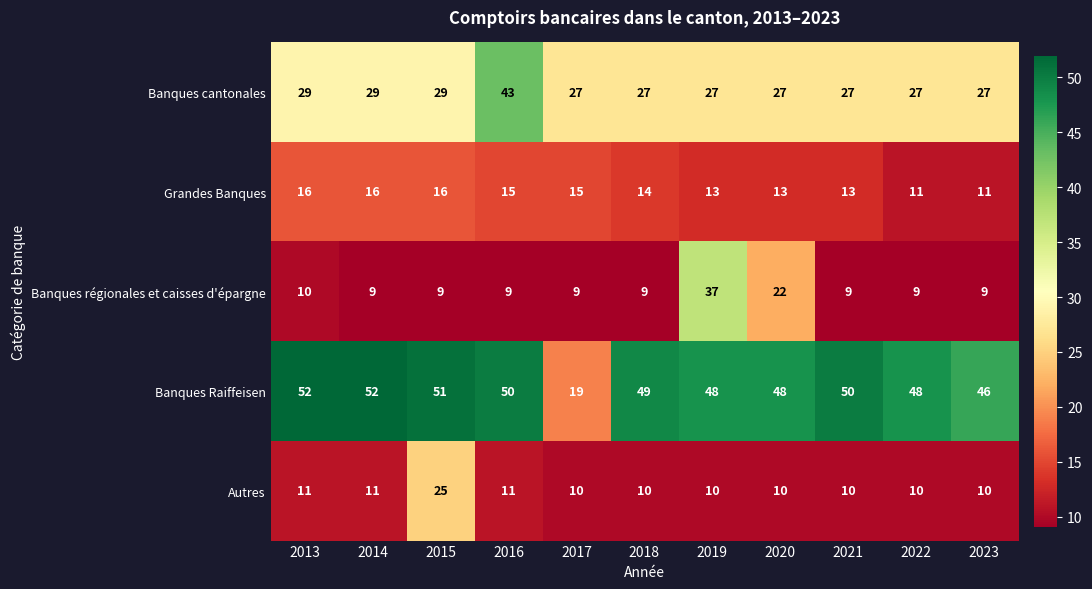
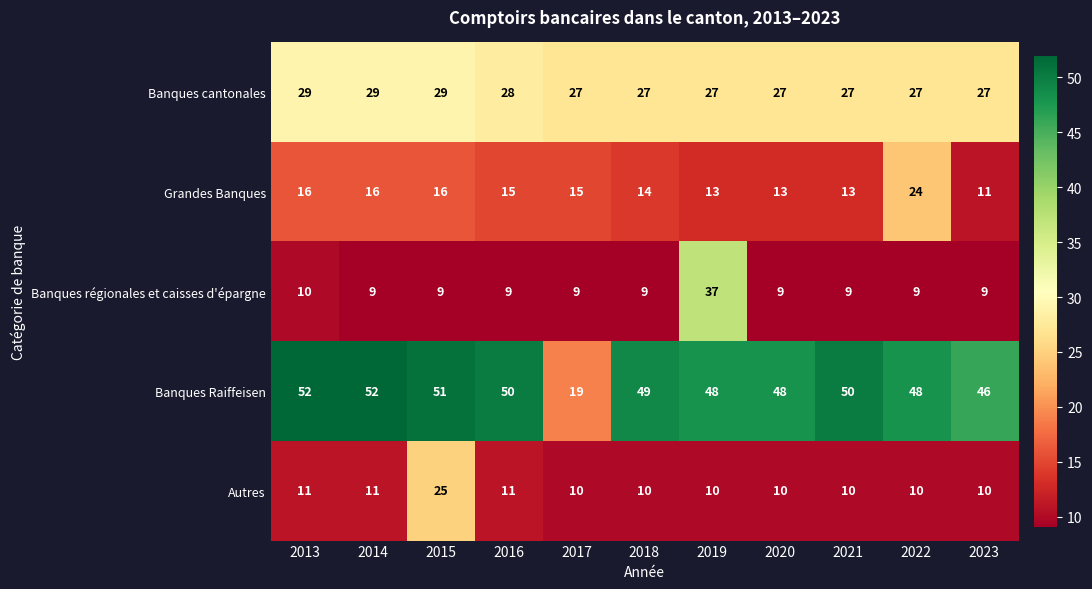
  {
    "Banques cantonales": {
      "2013": 29,
      "2014": 29,
      "2015": 29,
-     "2016": 43,
+     "2016": 28,
      "2017": 27,
      "2018": 27,
      "2019": 27,
      "2020": 27,
      "2021": 27,
      "2022": 27,
      "2023": 27
    },
    "Grandes Banques": {
      "2013": 16,
      "2014": 16,
      "2015": 16,
      "2016": 15,
      "2017": 15,
      "2018": 14,
      "2019": 13,
      "2020": 13,
      "2021": 13,
-     "2022": 11,
+     "2022": 24,
      "2023": 11
    },
    "Banques régionales et caisses d'épargne": {
      "2013": 10,
      "2014": 9,
      "2015": 9,
      "2016": 9,
      "2017": 9,
      "2018": 9,
      "2019": 37,
-     "2020": 22,
+     "2020": 9,
      "2021": 9,
      "2022": 9,
      "2023": 9
    },
    "Banques Raiffeisen": {
      "2013": 52,
      "2014": 52,
      "2015": 51,
      "2016": 50,
      "2017": 19,
      "2018": 49,
      "2019": 48,
      "2020": 48,
      "2021": 50,
      "2022": 48,
      "2023": 46
    },
    "Autres": {
      "2013": 11,
      "2014": 11,
      "2015": 25,
      "2016": 11,
      "2017": 10,
      "2018": 10,
      "2019": 10,
      "2020": 10,
      "2021": 10,
      "2022": 10,
      "2023": 10
    }
  }
